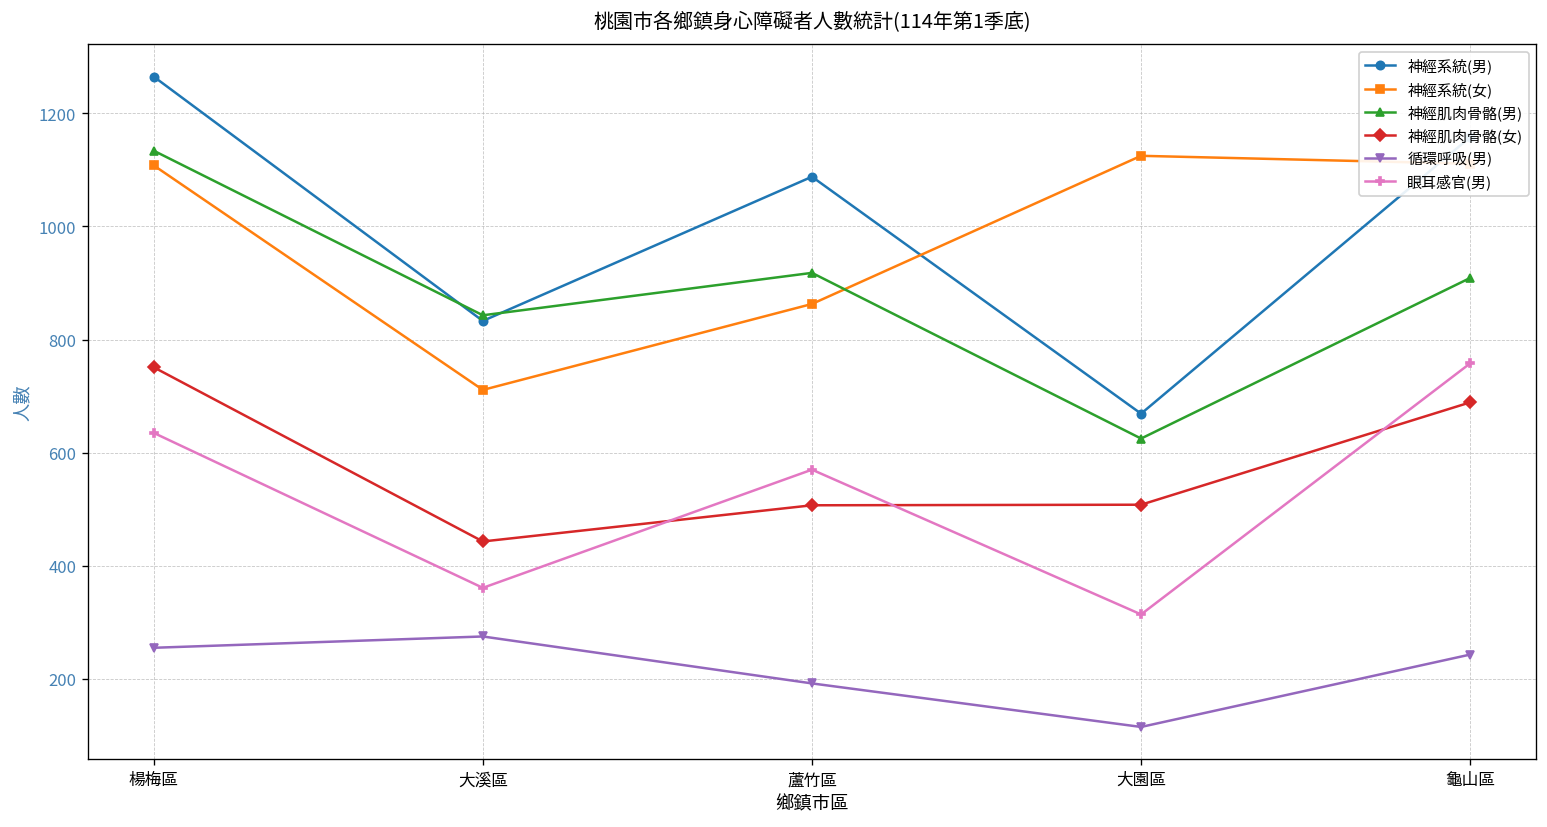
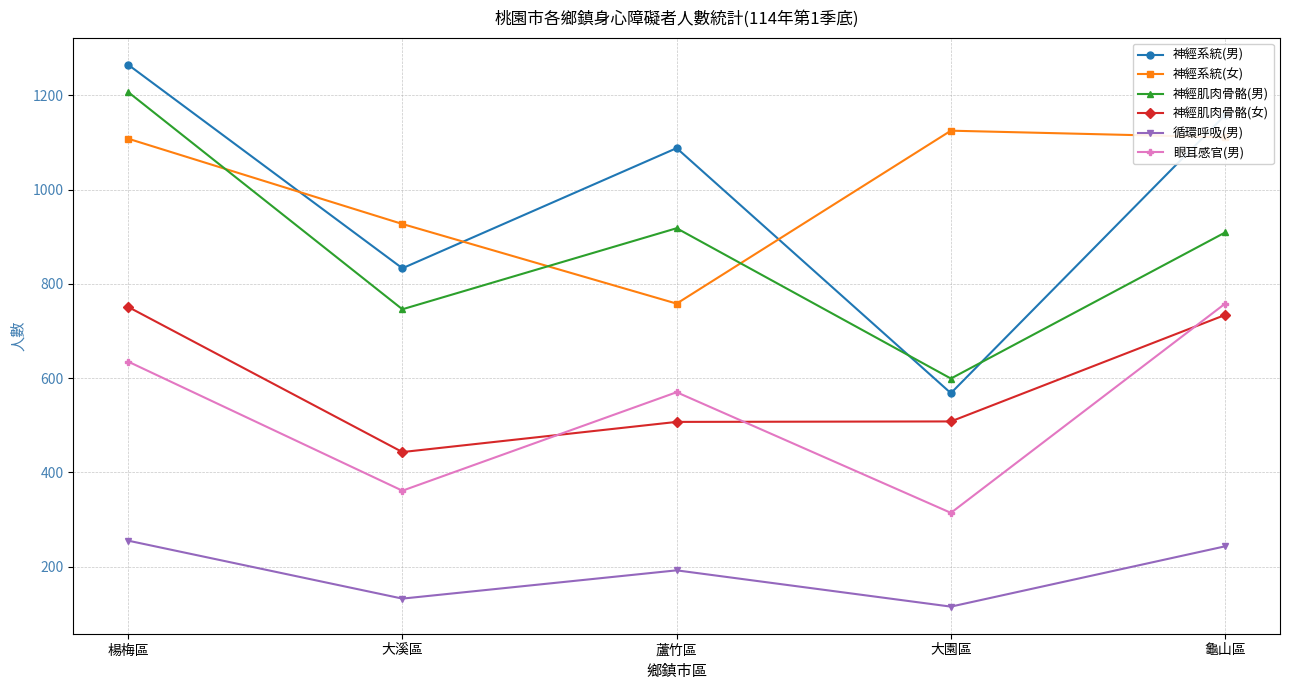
  {
    "神經系統(男)": {
      "楊梅區": 1270,
      "大溪區": 830,
      "蘆竹區": 1090,
-     "大園區": 670
+     "大園區": 570
    },
    "神經系統(女)": {
      "楊梅區": 1110,
-     "大溪區": 710,
-     "蘆竹區": 860,
+     "大溪區": 930,
+     "蘆竹區": 760,
      "大園區": 1130
    },
    "神經肌肉骨骼(男)": {
-     "楊梅區": 1130,
-     "大溪區": 840,
+     "楊梅區": 1210,
+     "大溪區": 750,
      "蘆竹區": 920,
-     "大園區": 630,
+     "大園區": 600,
      "龜山區": 910
    },
    "神經肌肉骨骼(女)": {
      "楊梅區": 750,
      "大溪區": 440,
      "蘆竹區": 510,
      "大園區": 510,
-     "龜山區": 690
+     "龜山區": 730
    },
    "循環呼吸(男)": {
      "楊梅區": 260,
-     "大溪區": 280,
+     "大溪區": 130,
      "蘆竹區": 190,
      "大園區": 120,
      "龜山區": 240
    },
    "眼耳感官(男)": {
      "楊梅區": 640,
      "大溪區": 360,
      "蘆竹區": 570,
      "大園區": 310,
      "龜山區": 760
    }
  }
